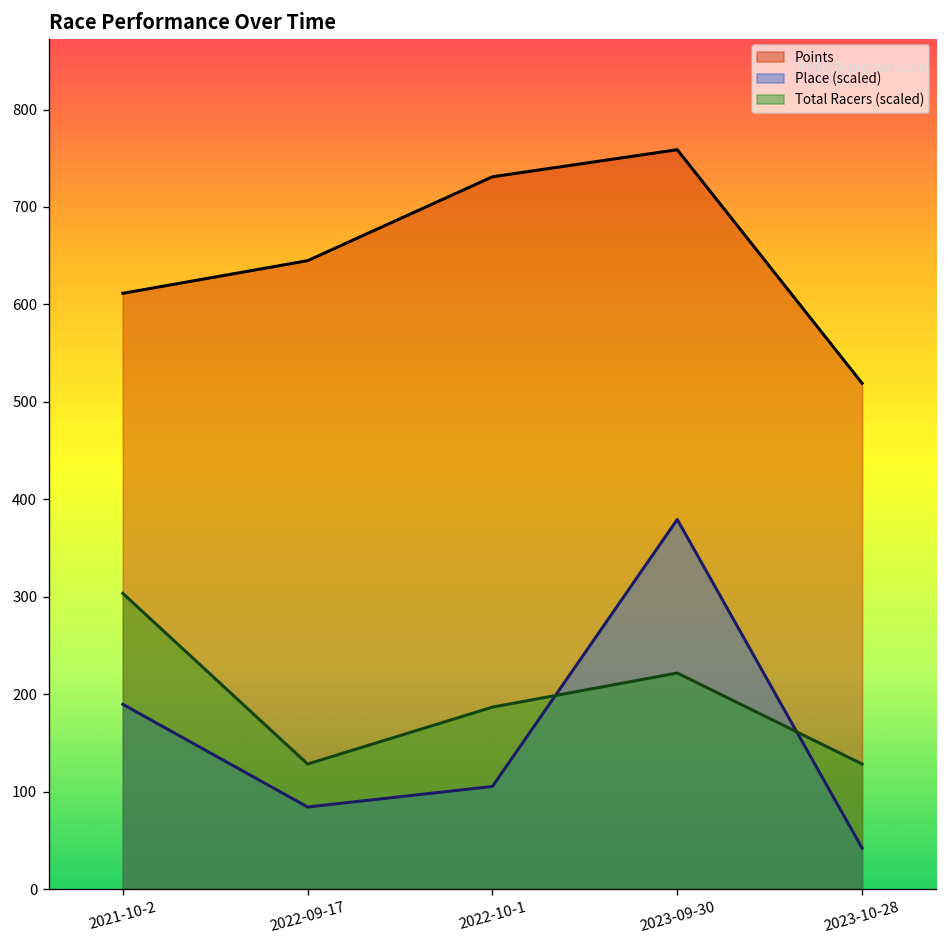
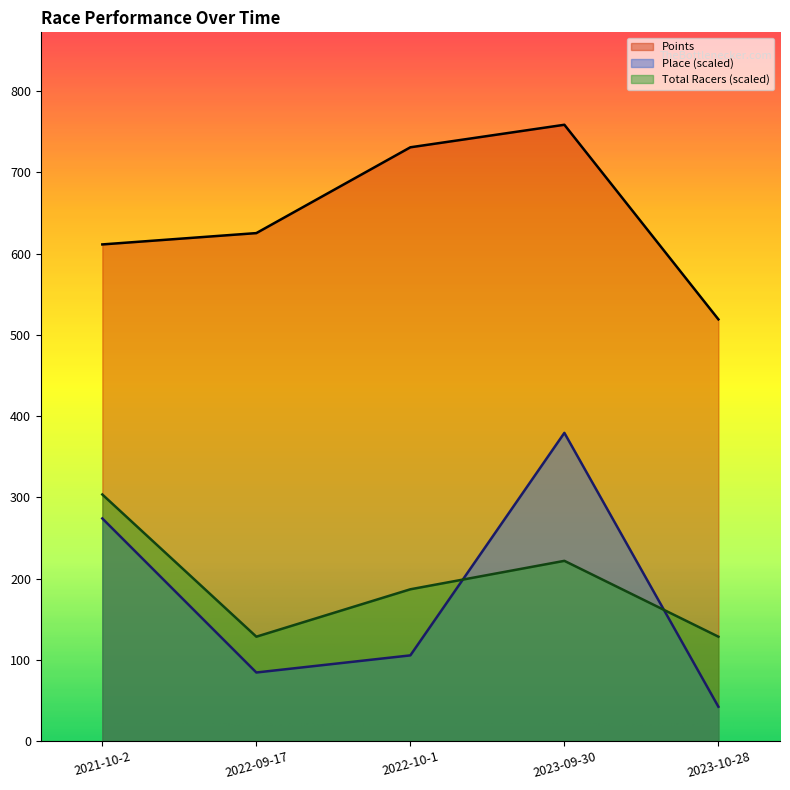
  {
    "Points": {
      "2021-10-2": 610,
-     "2022-09-17": 640,
+     "2022-09-17": 630,
      "2022-10-1": 730,
      "2023-09-30": 760,
      "2023-10-28": 520
    },
    "Place (scaled)": {
-     "2021-10-2": 190,
+     "2021-10-2": 270,
      "2022-09-17": 80,
      "2022-10-1": 110,
      "2023-09-30": 380,
      "2023-10-28": 40
    },
    "Total Racers (scaled)": {
      "2021-10-2": 300,
      "2022-09-17": 130,
      "2022-10-1": 190,
      "2023-09-30": 220,
      "2023-10-28": 130
    }
  }
